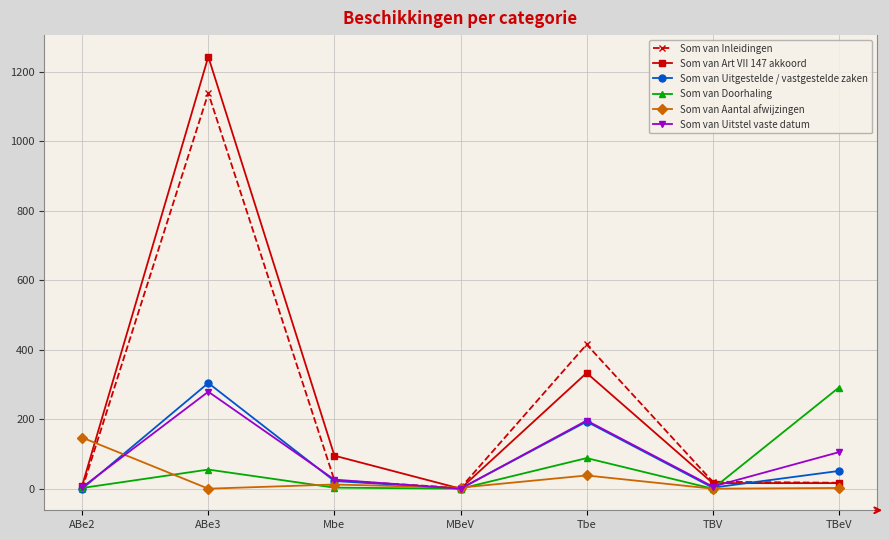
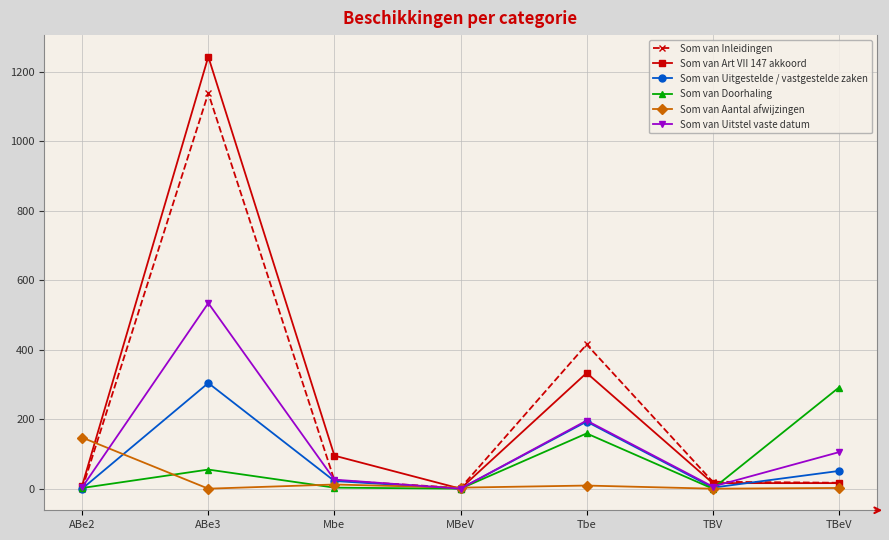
  {
    "Som van Uitgestelde / vastgestelde zaken": {
      "ABe3": 300,
      "TBeV": 50
    },
    "Som van Doorhaling": {
      "ABe3": 60,
      "Mbe": 0,
-     "Tbe": 90,
+     "Tbe": 160,
      "TBeV": 290
    },
    "Som van Aantal afwijzingen": {
      "ABe2": 150,
      "ABe3": 0,
      "Mbe": 10,
-     "Tbe": 40,
+     "Tbe": 10,
      "TBeV": 0
    },
    "Som van Uitstel vaste datum": {
-     "ABe3": 280,
+     "ABe3": 530,
      "TBeV": 110
    }
  }
